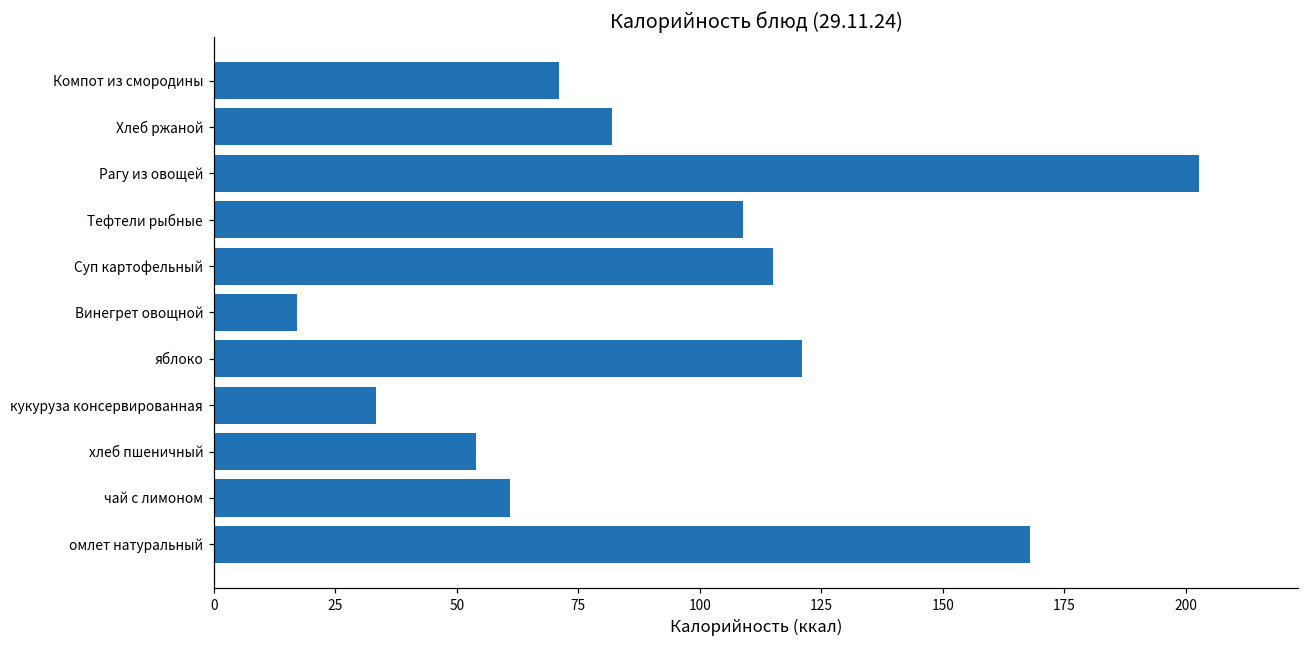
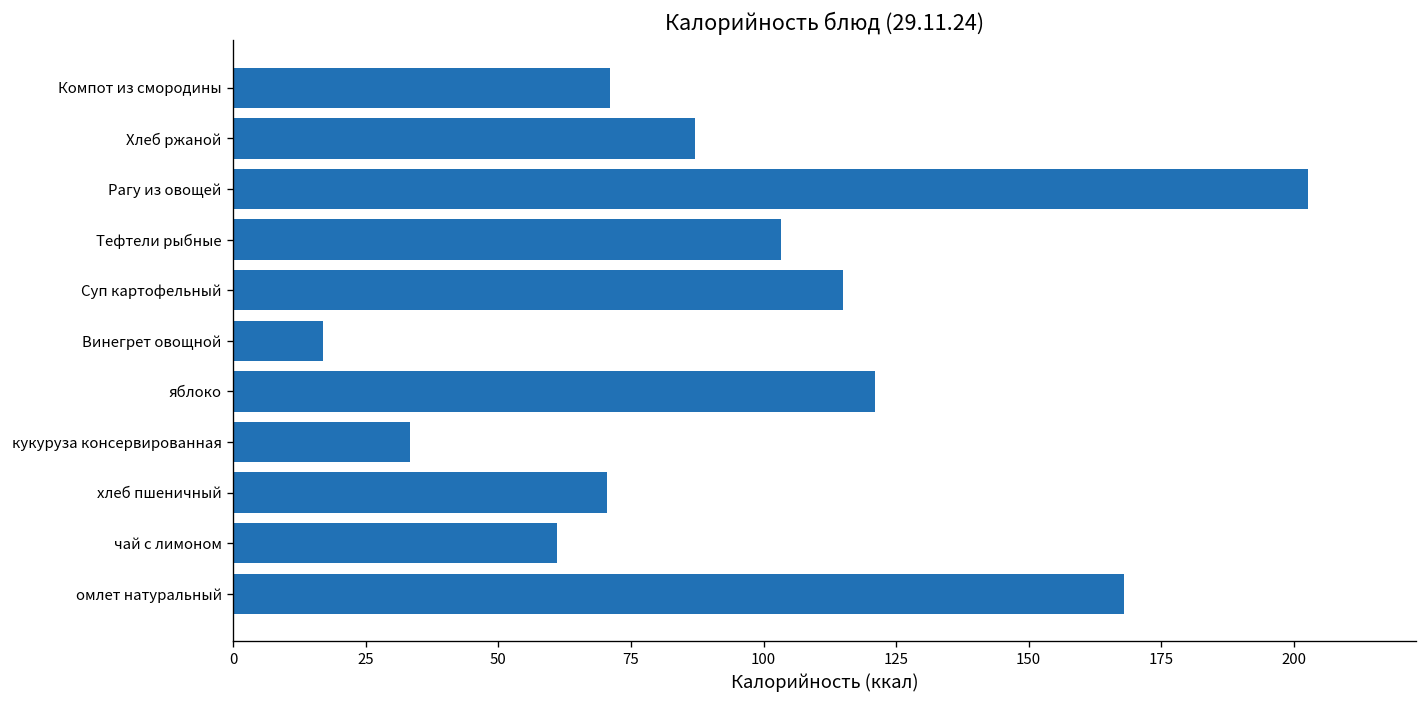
  {
    "Компот из смородины": 71,
-   "Хлеб ржаной": 82,
+   "Хлеб ржаной": 87,
    "Рагу из овощей": 203,
-   "Тефтели рыбные": 109,
+   "Тефтели рыбные": 103,
    "Суп картофельный": 115,
    "Винегрет овощной": 17,
    "яблоко": 121,
    "кукуруза консервированная": 33,
-   "хлеб пшеничный": 54,
+   "хлеб пшеничный": 71,
    "чай с лимоном": 61,
    "омлет натуральный": 168
  }
